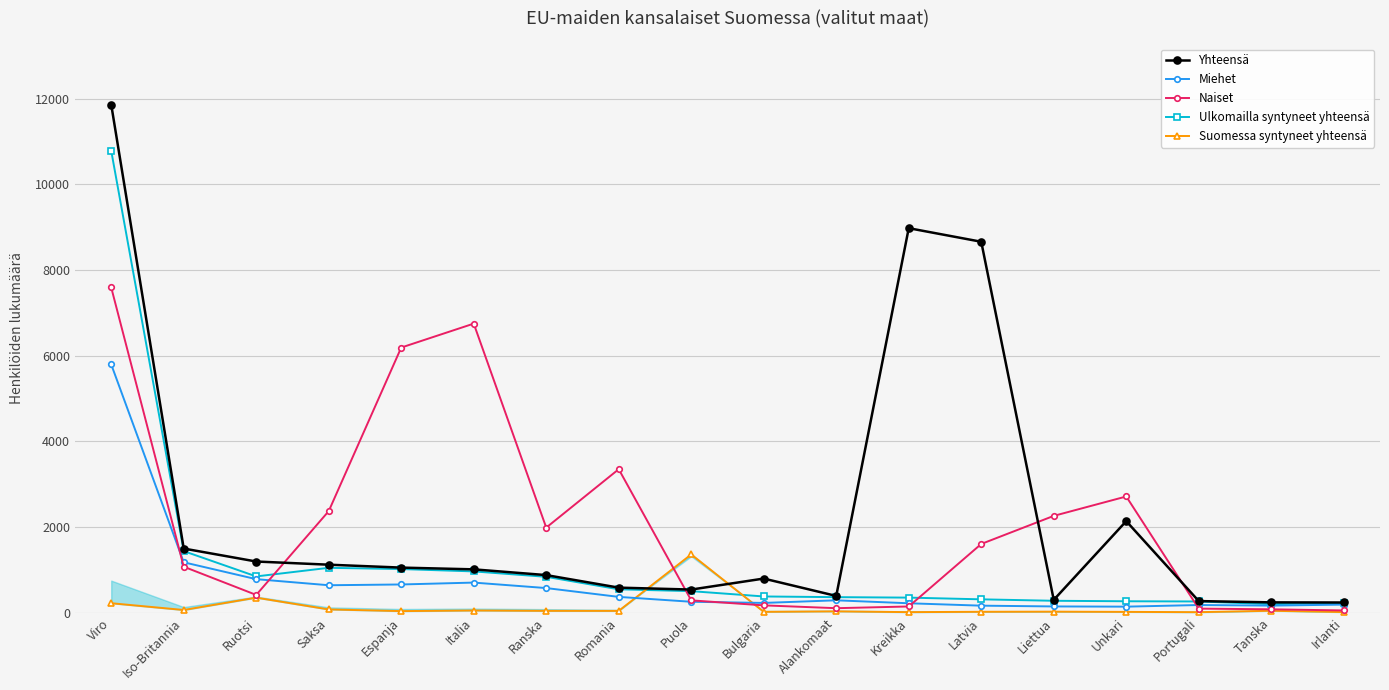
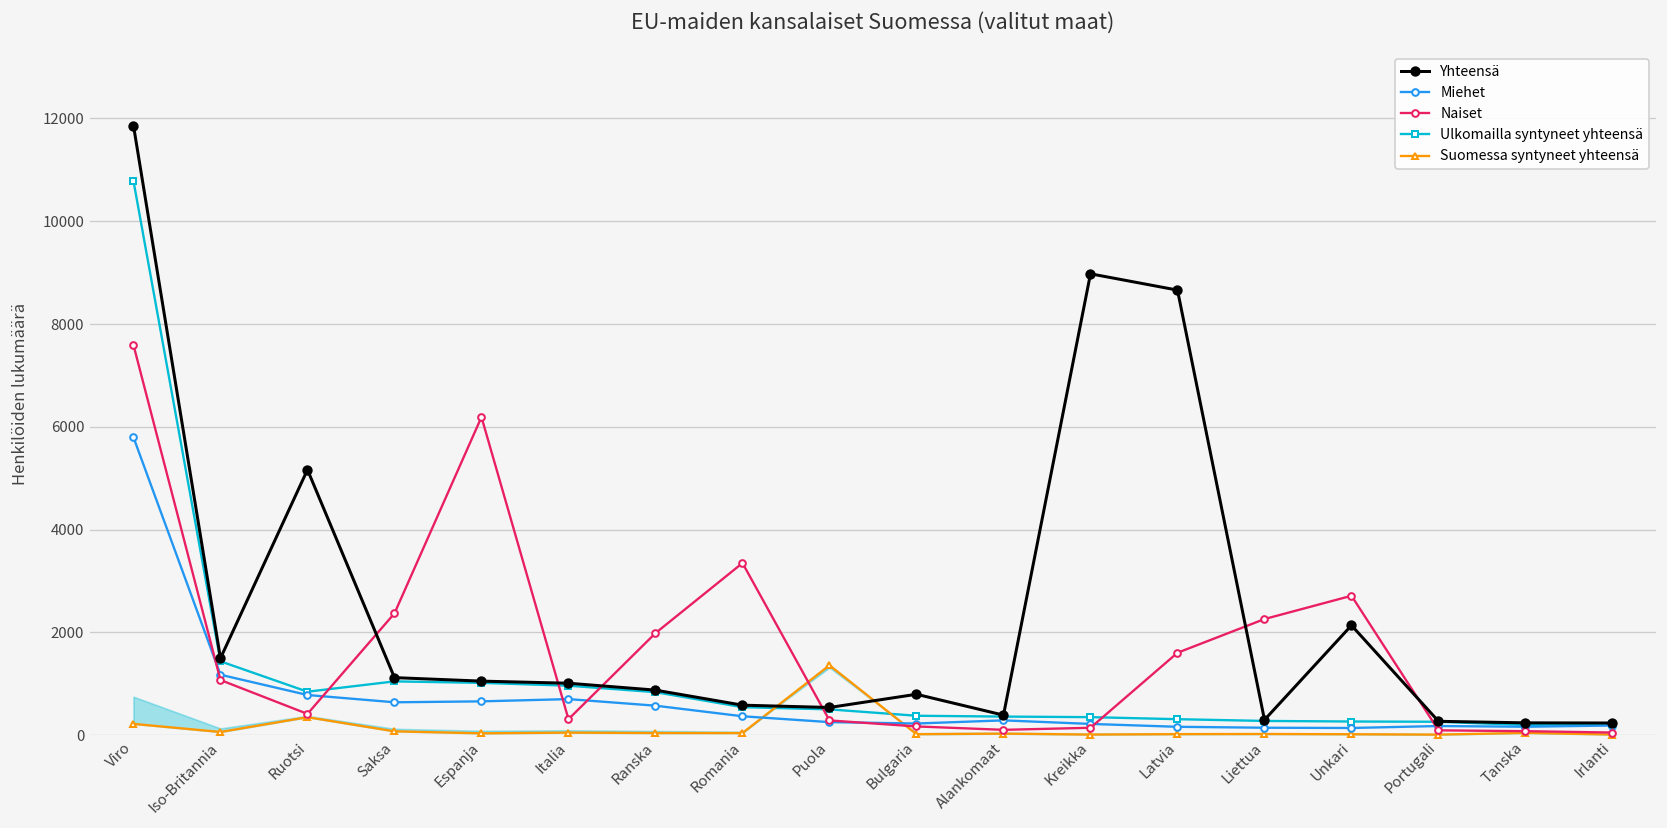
  {
    "Yhteensä": {
      "Viro": 11900,
      "Iso-Britannia": 1500,
-     "Ruotsi": 1200,
+     "Ruotsi": 5200,
      "Saksa": 1100,
      "Bulgaria": 800,
      "Kreikka": 9000,
      "Latvia": 8700,
      "Unkari": 2100
    },
    "Naiset": {
      "Viro": 7600,
      "Iso-Britannia": 1100,
      "Saksa": 2400,
      "Espanja": 6200,
-     "Italia": 6700,
+     "Italia": 300,
      "Ranska": 2000,
      "Romania": 3300,
      "Kreikka": 100,
      "Latvia": 1600,
      "Liettua": 2300,
      "Unkari": 2700,
      "Portugali": 100
    },
    "Suomessa syntyneet yhteensä": {
      "Viro": 200,
      "Iso-Britannia": 100
    }
  }
